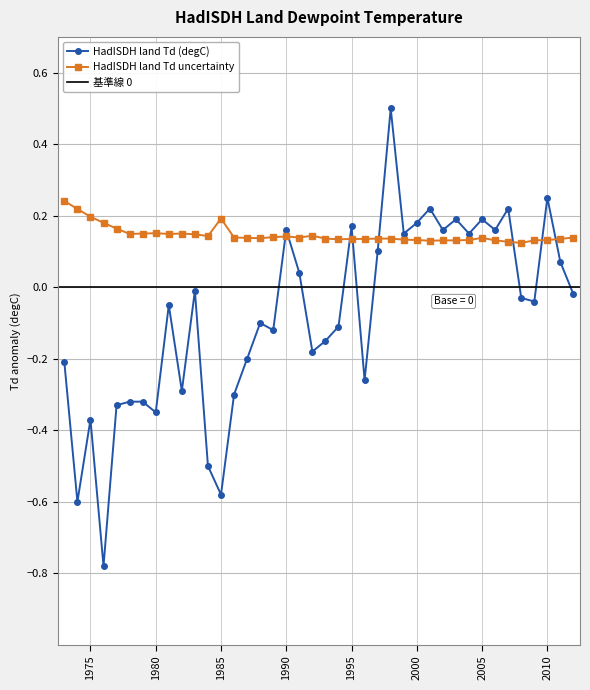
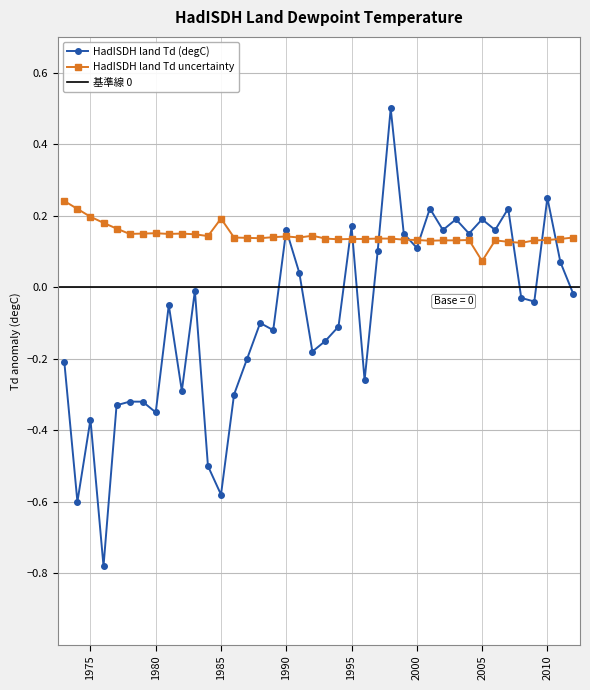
  {
    "HadISDH land Td (degC)": {
      "1975": -0.37,
      "1980": -0.35,
      "1985": -0.58,
      "1990": 0.16,
      "1995": 0.17,
-     "2000": 0.18,
+     "2000": 0.11,
      "2005": 0.19,
      "2010": 0.25
    },
    "HadISDH land Td uncertainty": {
      "1975": 0.20,
      "1980": 0.15,
      "1985": 0.19,
      "1990": 0.14,
      "1995": 0.14,
      "2000": 0.13,
-     "2005": 0.14,
+     "2005": 0.07,
      "2010": 0.13
    }
  }
